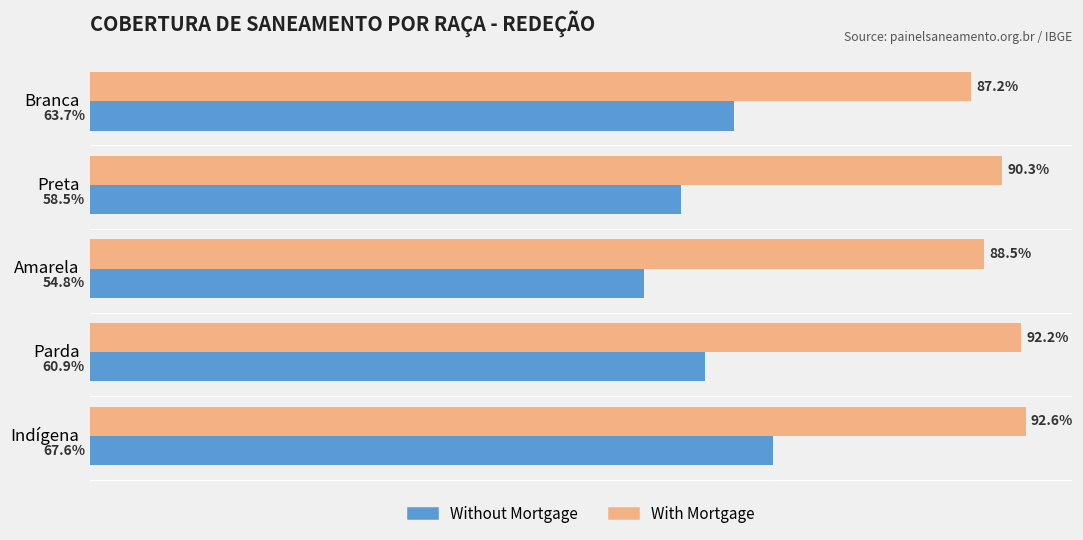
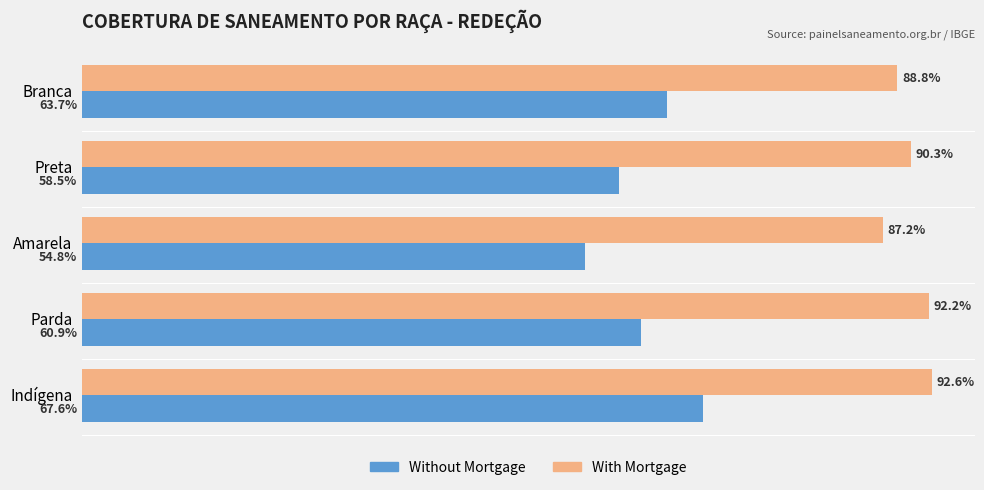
  {
    "With Mortgage": {
-     "Branca": "87.2%",
+     "Branca": "88.8%",
      "Preta": "90.3%",
-     "Amarela": "88.5%",
+     "Amarela": "87.2%",
      "Parda": "92.2%",
      "Indígena": "92.6%"
    }
  }
